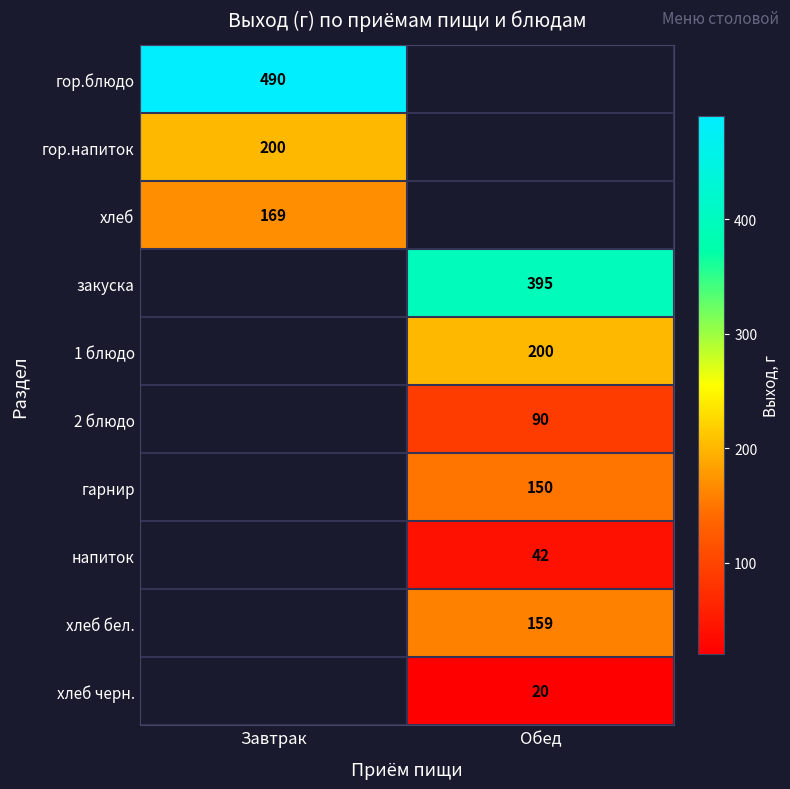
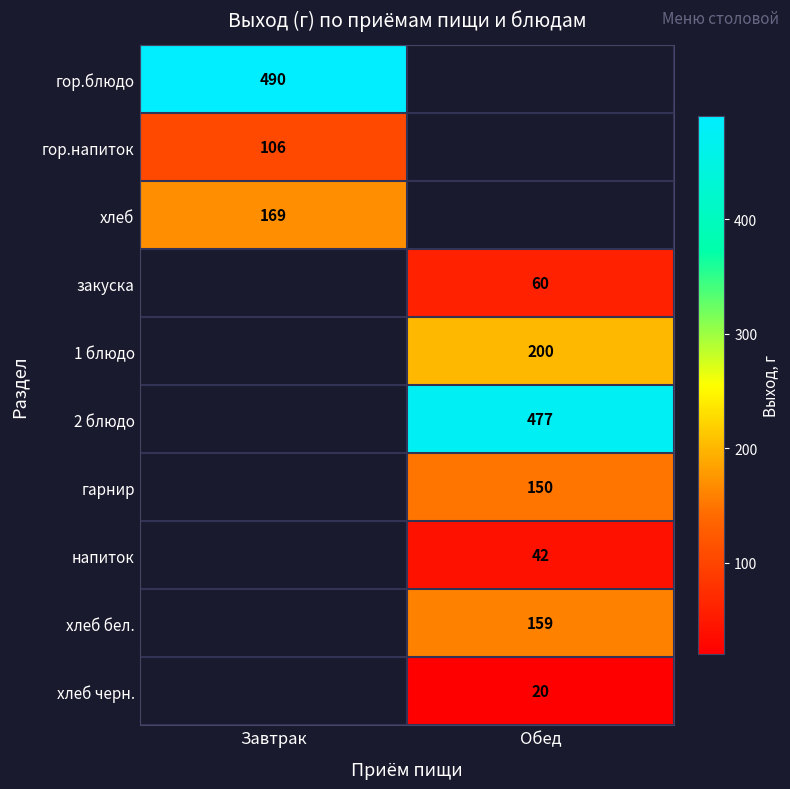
  {
    "гор.блюдо": {
      "Завтрак": 490
    },
    "гор.напиток": {
-     "Завтрак": 200
+     "Завтрак": 106
    },
    "хлеб": {
      "Завтрак": 169
    },
    "закуска": {
-     "Обед": 395
+     "Обед": 60
    },
    "1 блюдо": {
      "Обед": 200
    },
    "2 блюдо": {
-     "Обед": 90
+     "Обед": 477
    },
    "гарнир": {
      "Обед": 150
    },
    "напиток": {
      "Обед": 42
    },
    "хлеб бел.": {
      "Обед": 159
    },
    "хлеб черн.": {
      "Обед": 20
    }
  }
